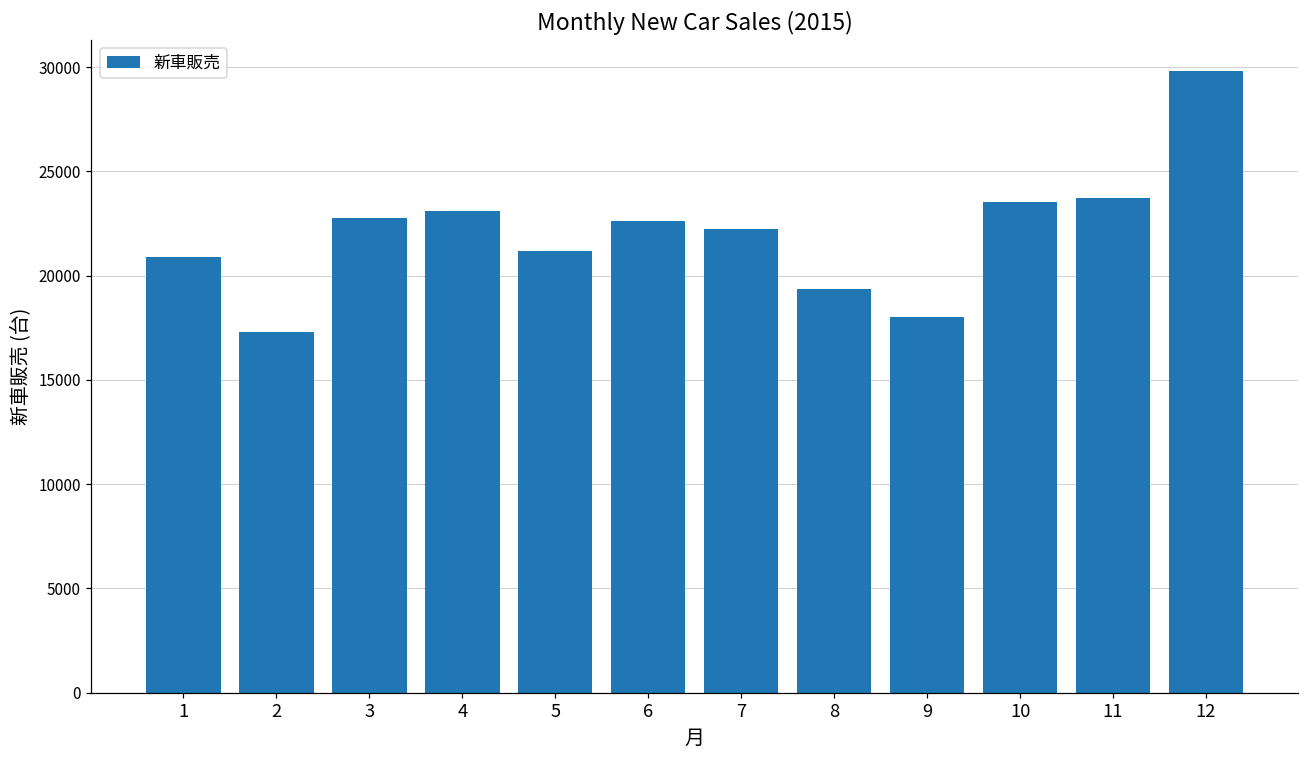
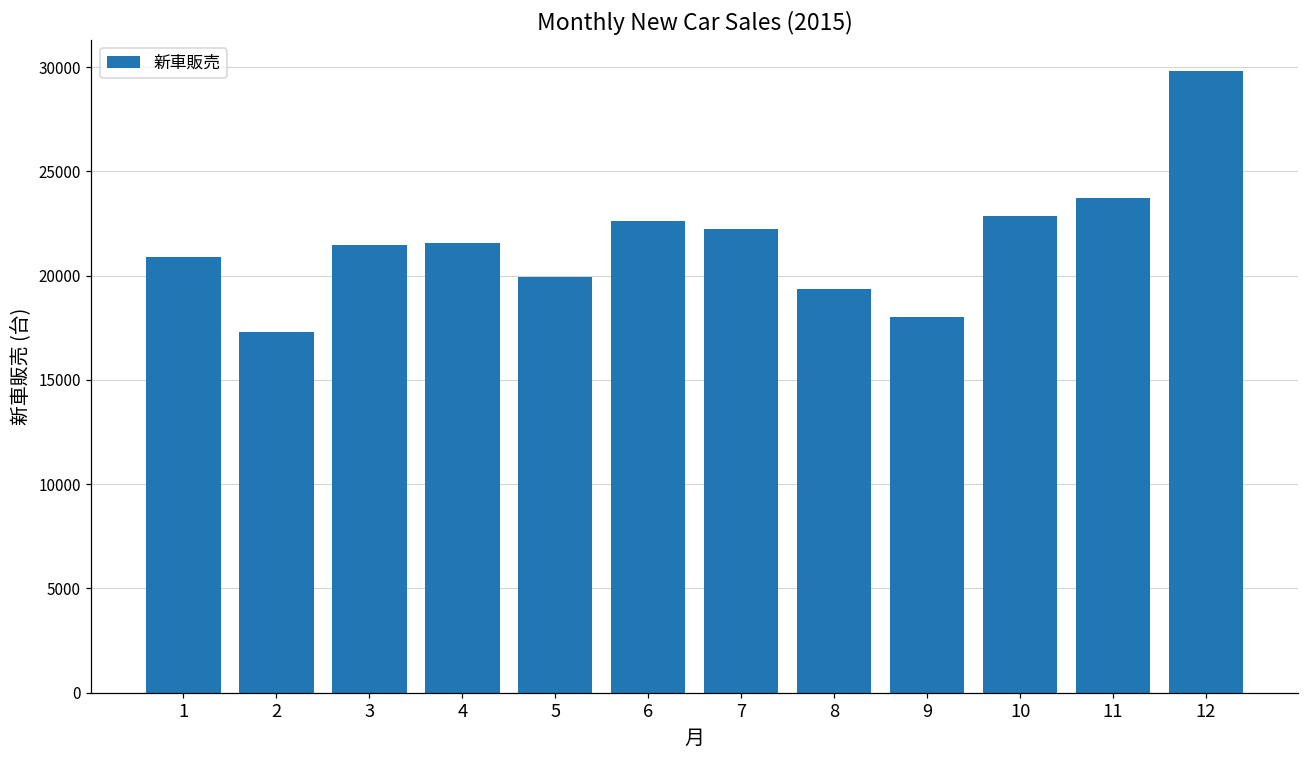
  {
    "1": 20900,
    "2": 17300,
-   "3": 22800,
-   "4": 23100,
-   "5": 21200,
+   "3": 21500,
+   "4": 21600,
+   "5": 19900,
    "6": 22600,
    "7": 22200,
    "8": 19400,
    "9": 18000,
-   "10": 23500,
+   "10": 22900,
    "11": 23700,
    "12": 29800
  }
